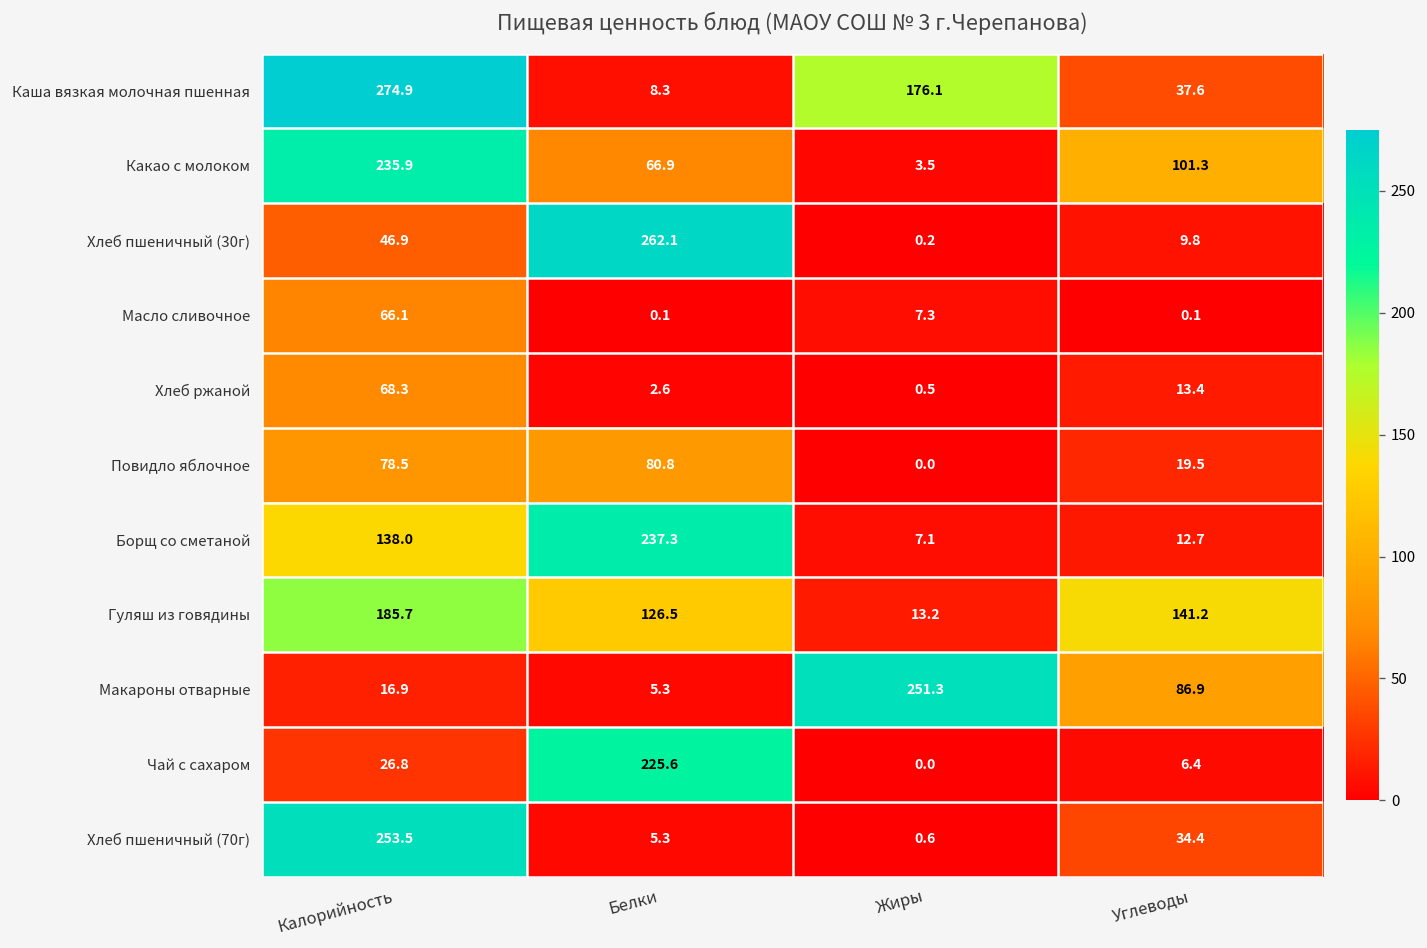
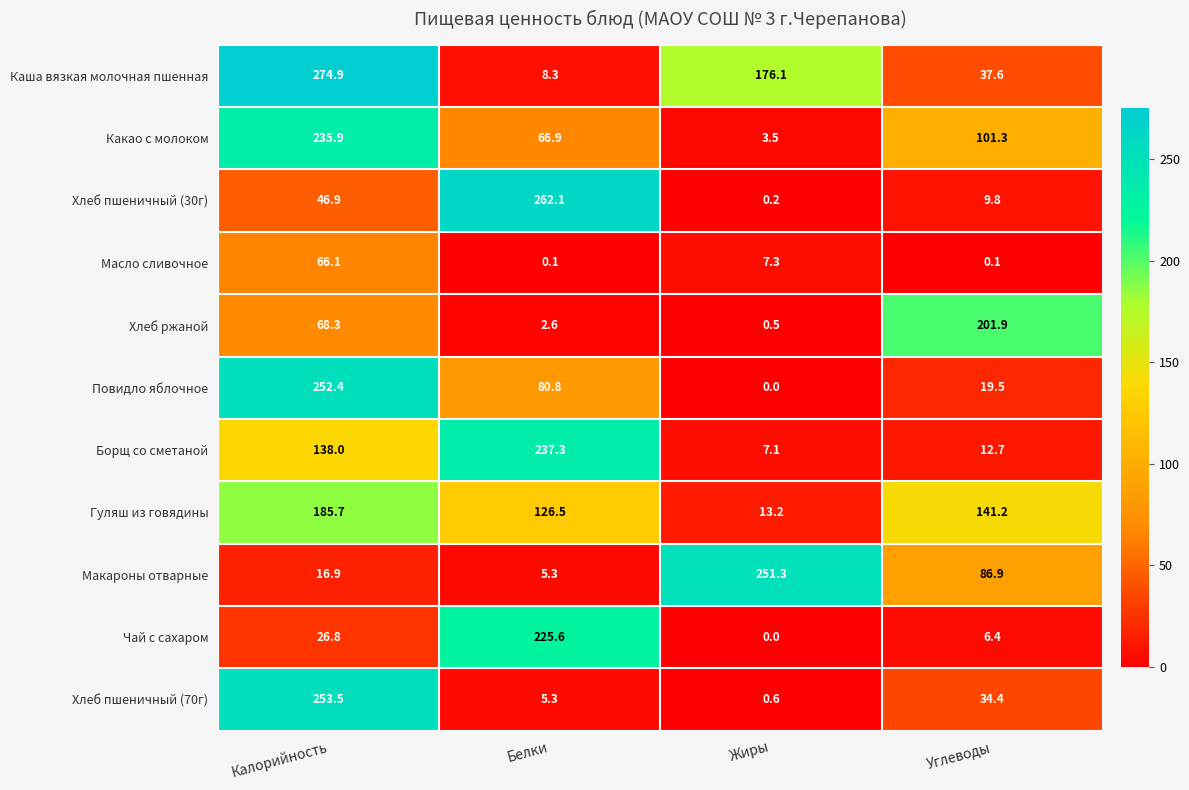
  {
    "Каша вязкая молочная пшенная": {
      "Калорийность": 274.9,
      "Белки": 8.3,
      "Жиры": 176.1,
      "Углеводы": 37.6
    },
    "Какао с молоком": {
      "Калорийность": 235.9,
      "Белки": 66.9,
      "Жиры": 3.5,
      "Углеводы": 101.3
    },
    "Хлеб пшеничный (30г)": {
      "Калорийность": 46.9,
      "Белки": 262.1,
      "Жиры": 0.2,
      "Углеводы": 9.8
    },
    "Масло сливочное": {
      "Калорийность": 66.1,
      "Белки": 0.1,
      "Жиры": 7.3,
      "Углеводы": 0.1
    },
    "Хлеб ржаной": {
      "Калорийность": 68.3,
      "Белки": 2.6,
      "Жиры": 0.5,
-     "Углеводы": 13.4
+     "Углеводы": 201.9
    },
    "Повидло яблочное": {
-     "Калорийность": 78.5,
+     "Калорийность": 252.4,
      "Белки": 80.8,
      "Жиры": 0.0,
      "Углеводы": 19.5
    },
    "Борщ со сметаной": {
      "Калорийность": 138.0,
      "Белки": 237.3,
      "Жиры": 7.1,
      "Углеводы": 12.7
    },
    "Гуляш из говядины": {
      "Калорийность": 185.7,
      "Белки": 126.5,
      "Жиры": 13.2,
      "Углеводы": 141.2
    },
    "Макароны отварные": {
      "Калорийность": 16.9,
      "Белки": 5.3,
      "Жиры": 251.3,
      "Углеводы": 86.9
    },
    "Чай с сахаром": {
      "Калорийность": 26.8,
      "Белки": 225.6,
      "Жиры": 0.0,
      "Углеводы": 6.4
    },
    "Хлеб пшеничный (70г)": {
      "Калорийность": 253.5,
      "Белки": 5.3,
      "Жиры": 0.6,
      "Углеводы": 34.4
    }
  }
